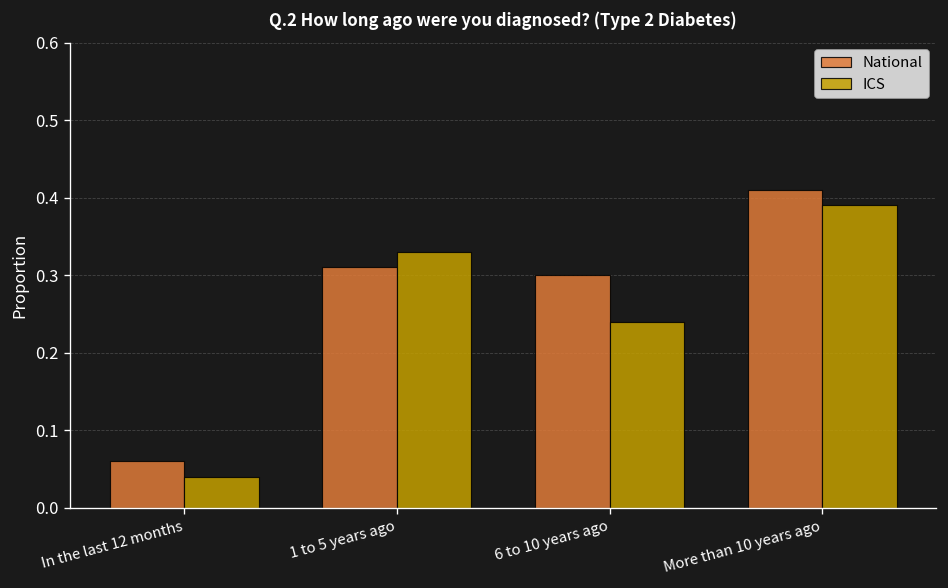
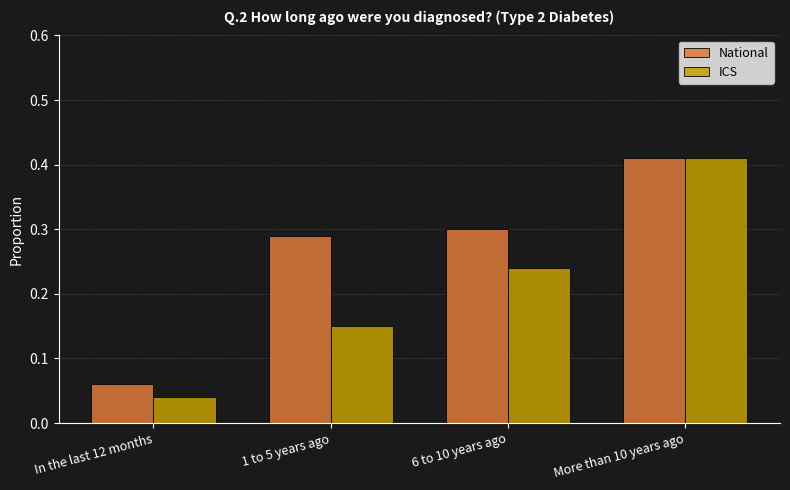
  {
    "National": {
      "In the last 12 months": 0.06,
-     "1 to 5 years ago": 0.31,
+     "1 to 5 years ago": 0.29,
      "6 to 10 years ago": 0.30,
      "More than 10 years ago": 0.41
    },
    "ICS": {
      "In the last 12 months": 0.04,
-     "1 to 5 years ago": 0.33,
+     "1 to 5 years ago": 0.15,
      "6 to 10 years ago": 0.24,
-     "More than 10 years ago": 0.39
+     "More than 10 years ago": 0.41
    }
  }
